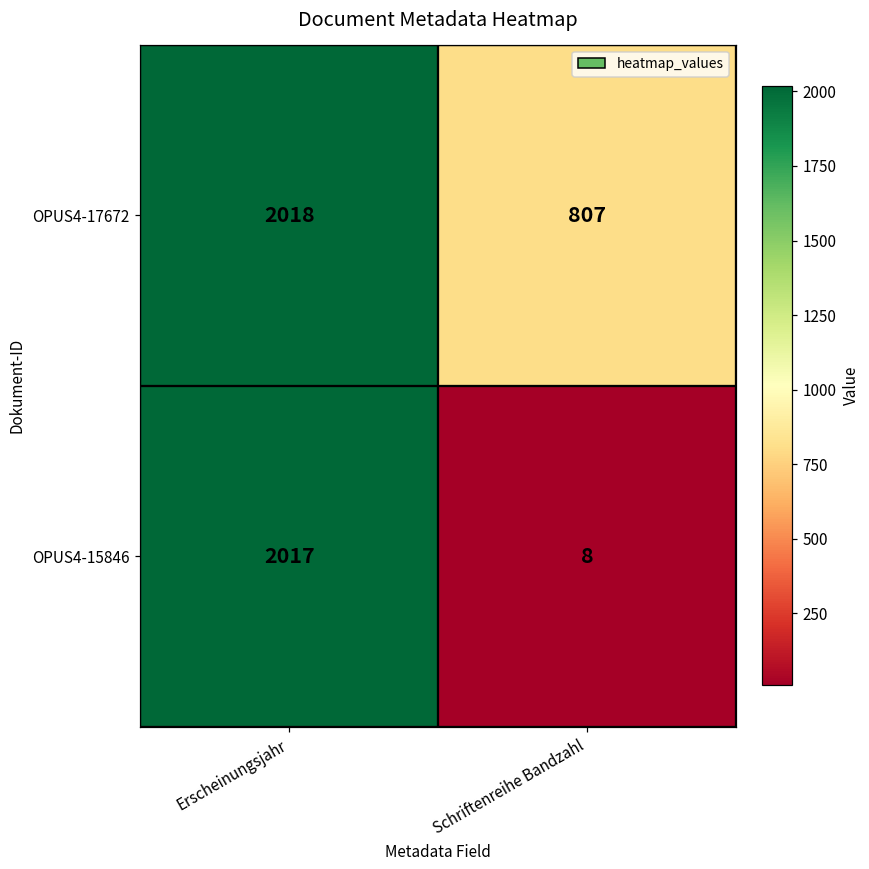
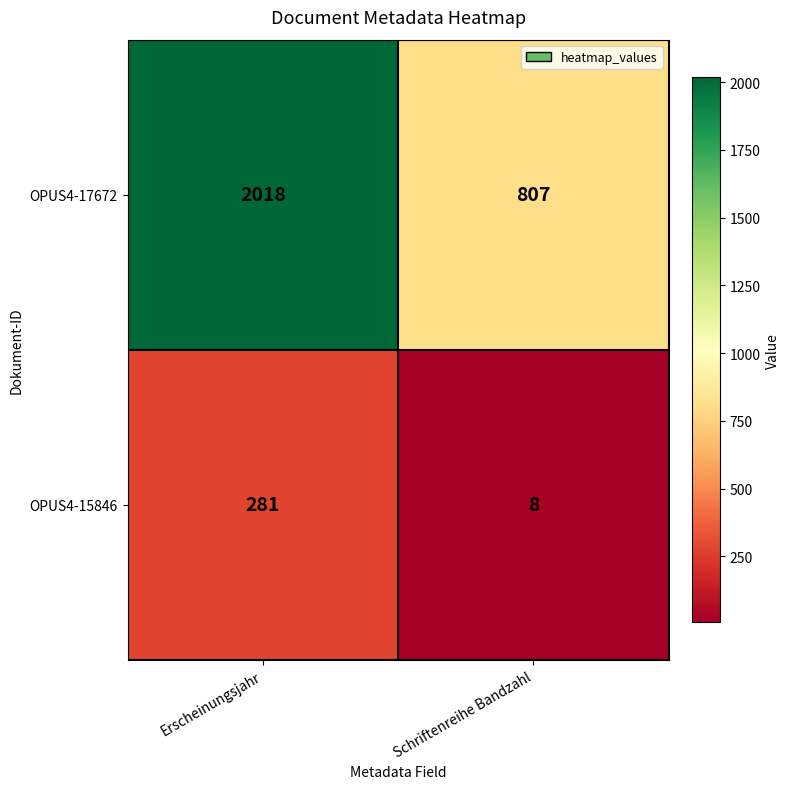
  {
    "OPUS4-17672": {
      "Erscheinungsjahr": 2018,
      "Schriftenreihe Bandzahl": 807
    },
    "OPUS4-15846": {
-     "Erscheinungsjahr": 2017,
+     "Erscheinungsjahr": 281,
      "Schriftenreihe Bandzahl": 8
    }
  }
